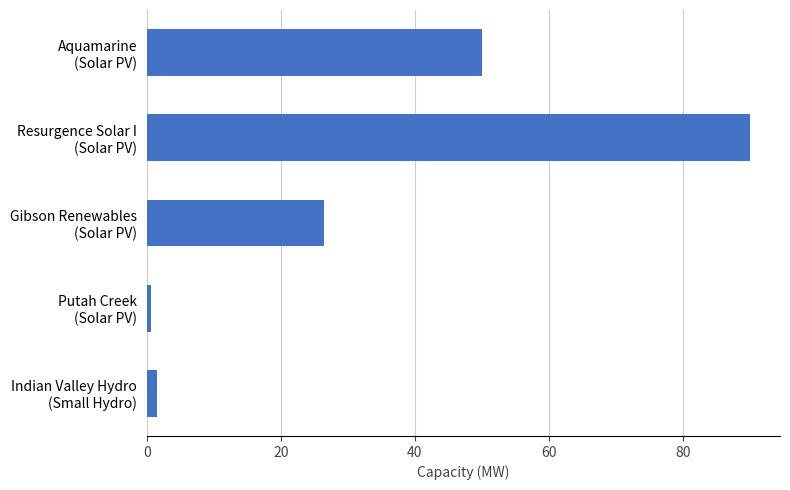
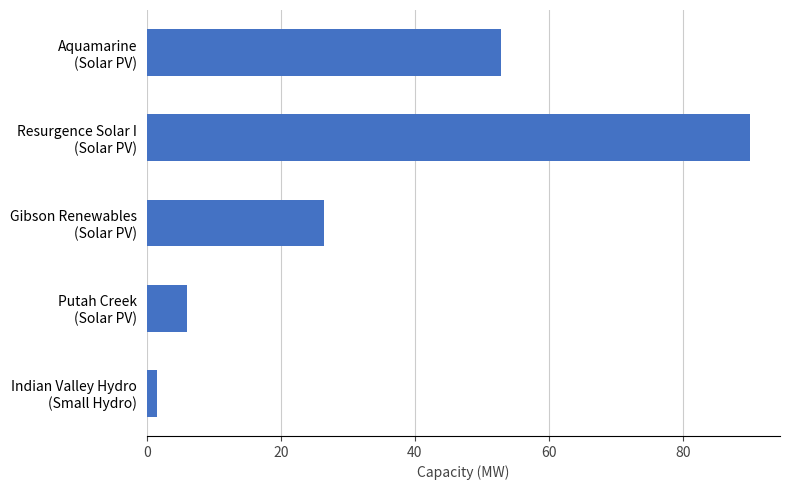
  {
-   "Aquamarine (Solar PV)": 50,
+   "Aquamarine (Solar PV)": 53,
    "Resurgence Solar I (Solar PV)": 90,
    "Gibson Renewables (Solar PV)": 27,
-   "Putah Creek (Solar PV)": 1,
+   "Putah Creek (Solar PV)": 6,
    "Indian Valley Hydro (Small Hydro)": 2
  }
